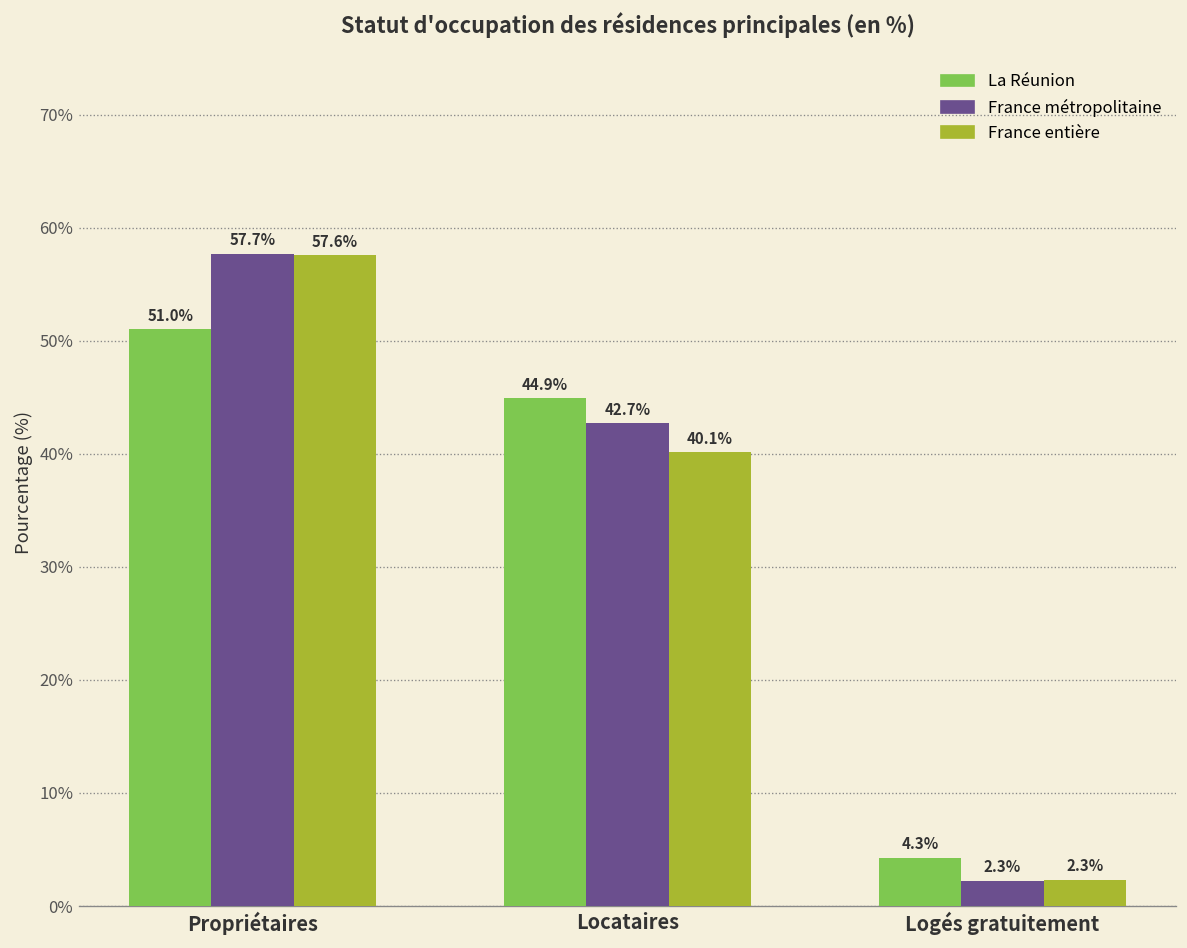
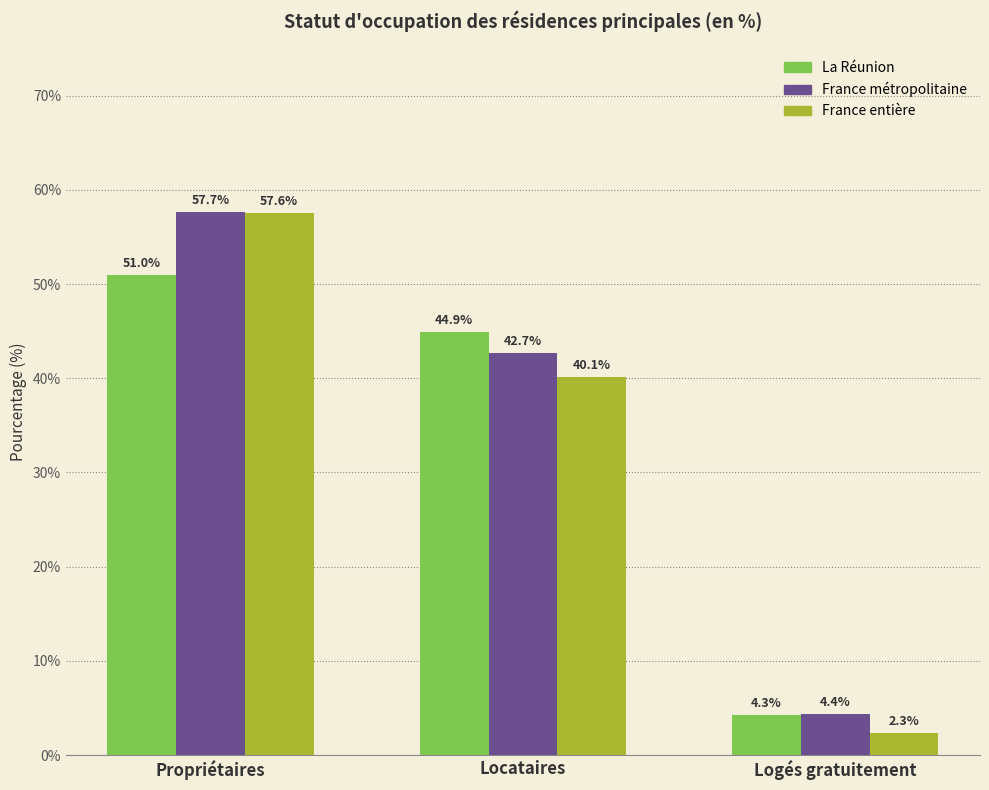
  {
    "France métropolitaine": {
      "Propriétaires": "57.7%",
      "Locataires": "42.7%",
-     "Logés gratuitement": "2.3%"
+     "Logés gratuitement": "4.4%"
    }
  }
